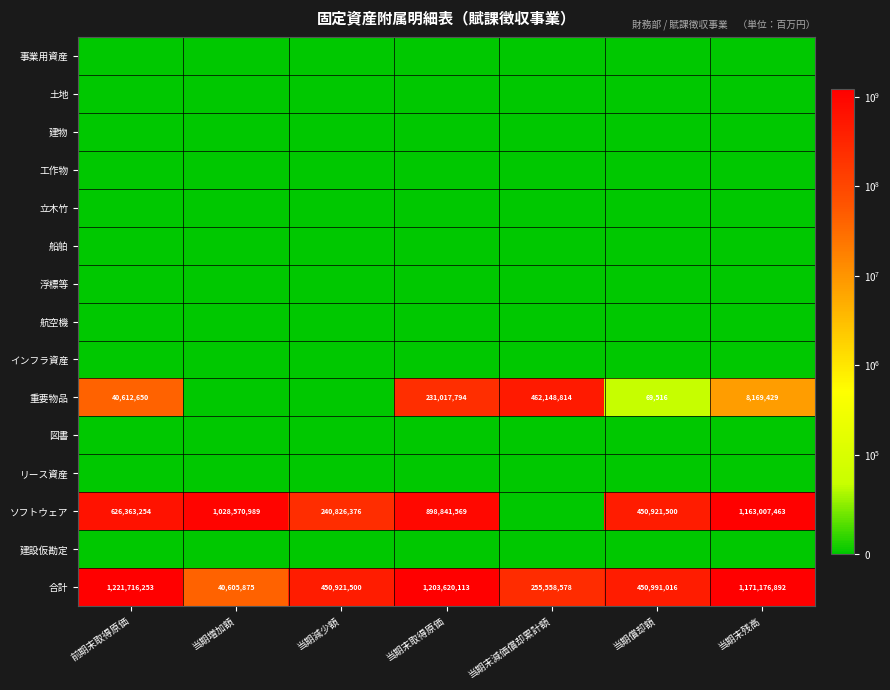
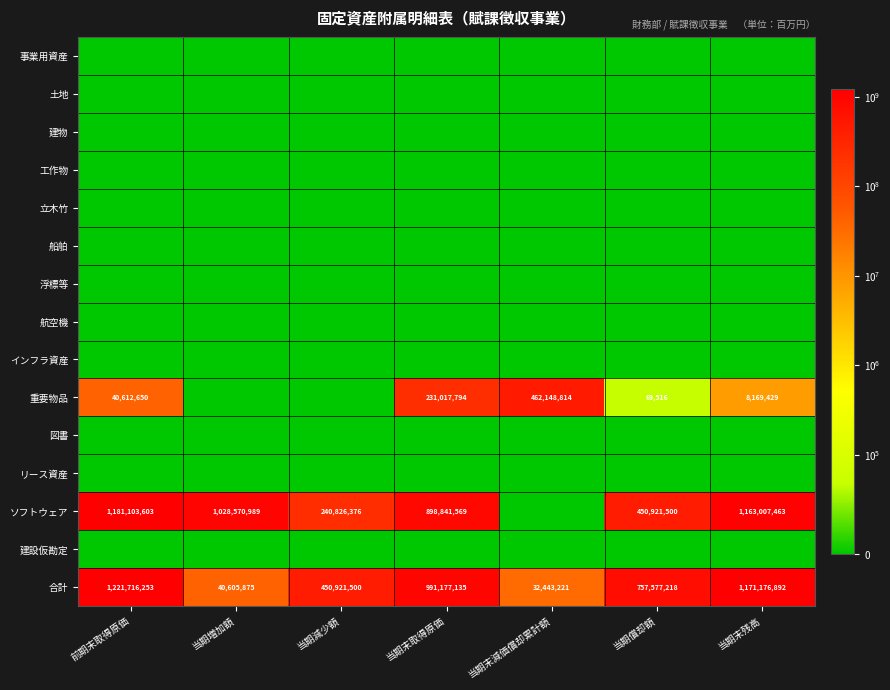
  {
    "重要物品": {
      "前期末取得原価": "40,612,650",
      "当期末取得原価": "231,017,794",
      "当期末減価償却累計額": "462,148,814",
      "当期償却額": "69,516",
      "当期末残高": "8,169,429"
    },
    "ソフトウェア": {
-     "前期末取得原価": "626,363,254",
+     "前期末取得原価": "1,181,103,603",
      "当期増加額": "1,028,570,989",
      "当期減少額": "240,826,376",
      "当期末取得原価": "898,841,569",
      "当期償却額": "450,921,500",
      "当期末残高": "1,163,007,463"
    },
    "合計": {
      "前期末取得原価": "1,221,716,253",
      "当期増加額": "40,605,875",
      "当期減少額": "450,921,500",
-     "当期末取得原価": "1,203,620,113",
-     "当期末減価償却累計額": "255,558,578",
-     "当期償却額": "450,991,016",
+     "当期末取得原価": "991,177,135",
+     "当期末減価償却累計額": "32,443,221",
+     "当期償却額": "757,577,218",
      "当期末残高": "1,171,176,892"
    }
  }
